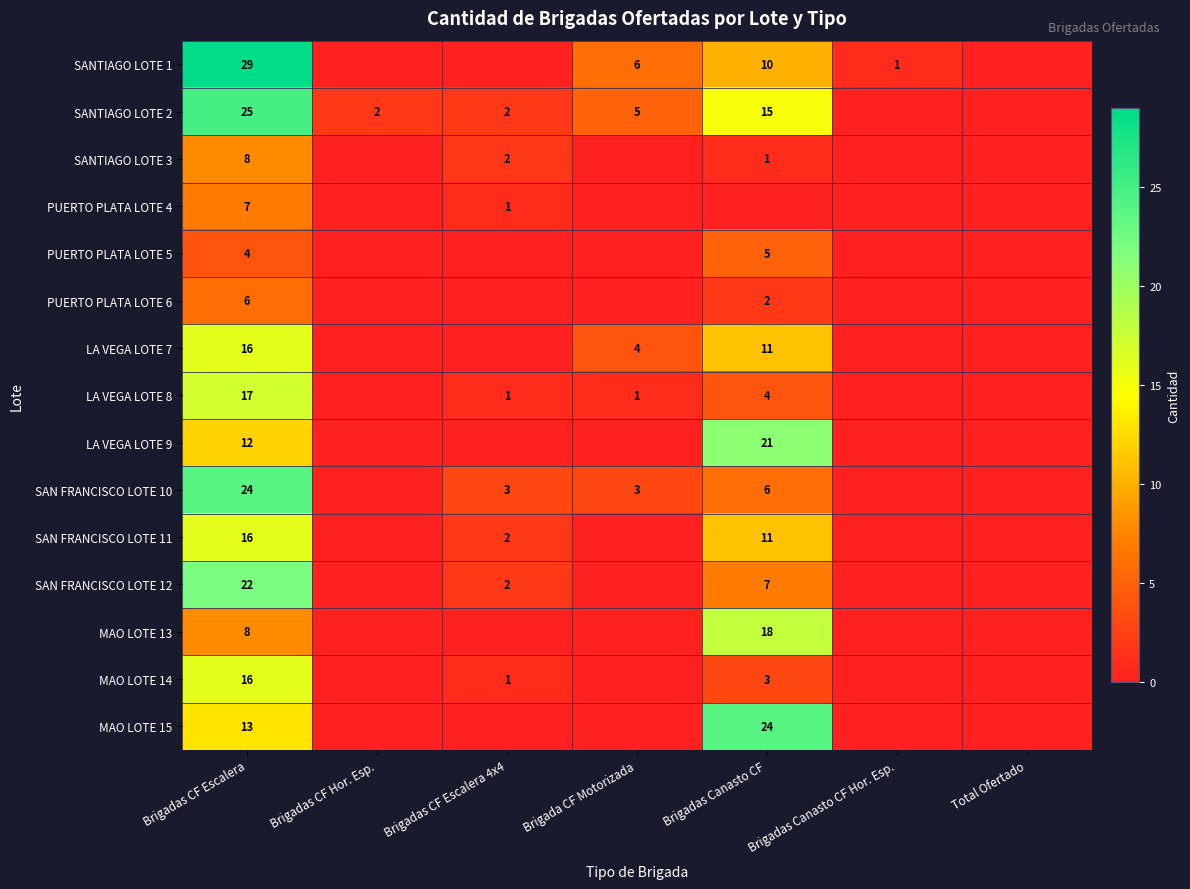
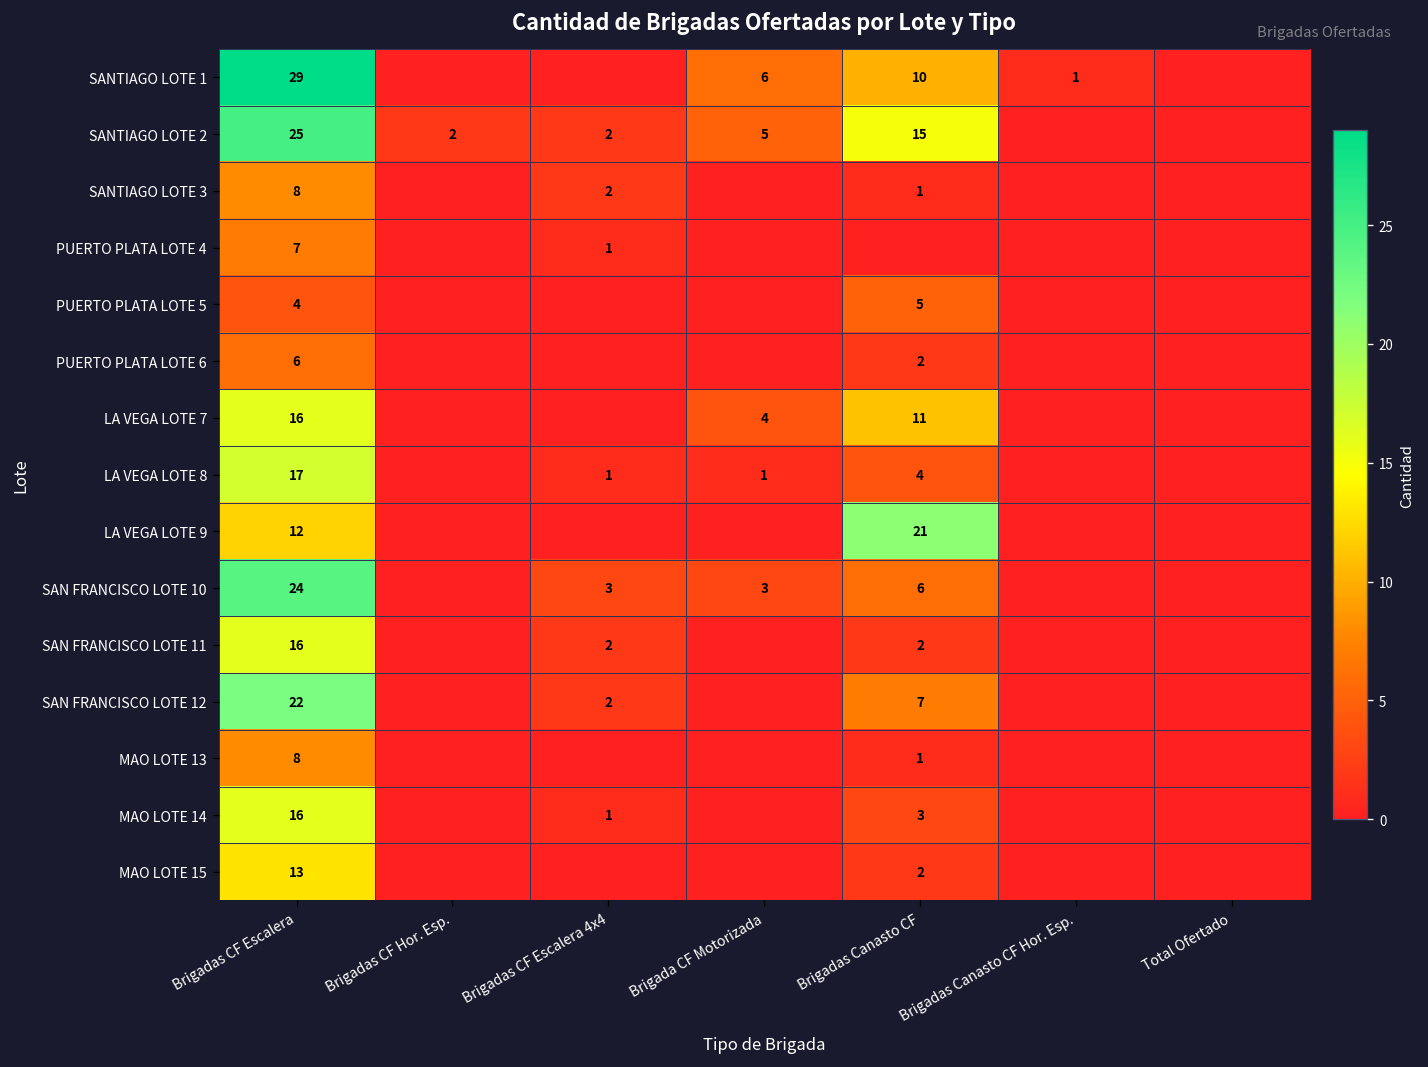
  {
    "SANTIAGO LOTE 1": {
      "Brigadas CF Escalera": 29,
      "Brigada CF Motorizada": 6,
      "Brigadas Canasto CF": 10,
      "Brigadas Canasto CF Hor. Esp.": 1
    },
    "SANTIAGO LOTE 2": {
      "Brigadas CF Escalera": 25,
      "Brigadas CF Hor. Esp.": 2,
      "Brigadas CF Escalera 4x4": 2,
      "Brigada CF Motorizada": 5,
      "Brigadas Canasto CF": 15
    },
    "SANTIAGO LOTE 3": {
      "Brigadas CF Escalera": 8,
      "Brigadas CF Escalera 4x4": 2,
      "Brigadas Canasto CF": 1
    },
    "PUERTO PLATA LOTE 4": {
      "Brigadas CF Escalera": 7,
      "Brigadas CF Escalera 4x4": 1
    },
    "PUERTO PLATA LOTE 5": {
      "Brigadas CF Escalera": 4,
      "Brigadas Canasto CF": 5
    },
    "PUERTO PLATA LOTE 6": {
      "Brigadas CF Escalera": 6,
      "Brigadas Canasto CF": 2
    },
    "LA VEGA LOTE 7": {
      "Brigadas CF Escalera": 16,
      "Brigada CF Motorizada": 4,
      "Brigadas Canasto CF": 11
    },
    "LA VEGA LOTE 8": {
      "Brigadas CF Escalera": 17,
      "Brigadas CF Escalera 4x4": 1,
      "Brigada CF Motorizada": 1,
      "Brigadas Canasto CF": 4
    },
    "LA VEGA LOTE 9": {
      "Brigadas CF Escalera": 12,
      "Brigadas Canasto CF": 21
    },
    "SAN FRANCISCO LOTE 10": {
      "Brigadas CF Escalera": 24,
      "Brigadas CF Escalera 4x4": 3,
      "Brigada CF Motorizada": 3,
      "Brigadas Canasto CF": 6
    },
    "SAN FRANCISCO LOTE 11": {
      "Brigadas CF Escalera": 16,
      "Brigadas CF Escalera 4x4": 2,
-     "Brigadas Canasto CF": 11
+     "Brigadas Canasto CF": 2
    },
    "SAN FRANCISCO LOTE 12": {
      "Brigadas CF Escalera": 22,
      "Brigadas CF Escalera 4x4": 2,
      "Brigadas Canasto CF": 7
    },
    "MAO LOTE 13": {
      "Brigadas CF Escalera": 8,
-     "Brigadas Canasto CF": 18
+     "Brigadas Canasto CF": 1
    },
    "MAO LOTE 14": {
      "Brigadas CF Escalera": 16,
      "Brigadas CF Escalera 4x4": 1,
      "Brigadas Canasto CF": 3
    },
    "MAO LOTE 15": {
      "Brigadas CF Escalera": 13,
-     "Brigadas Canasto CF": 24
+     "Brigadas Canasto CF": 2
    }
  }
